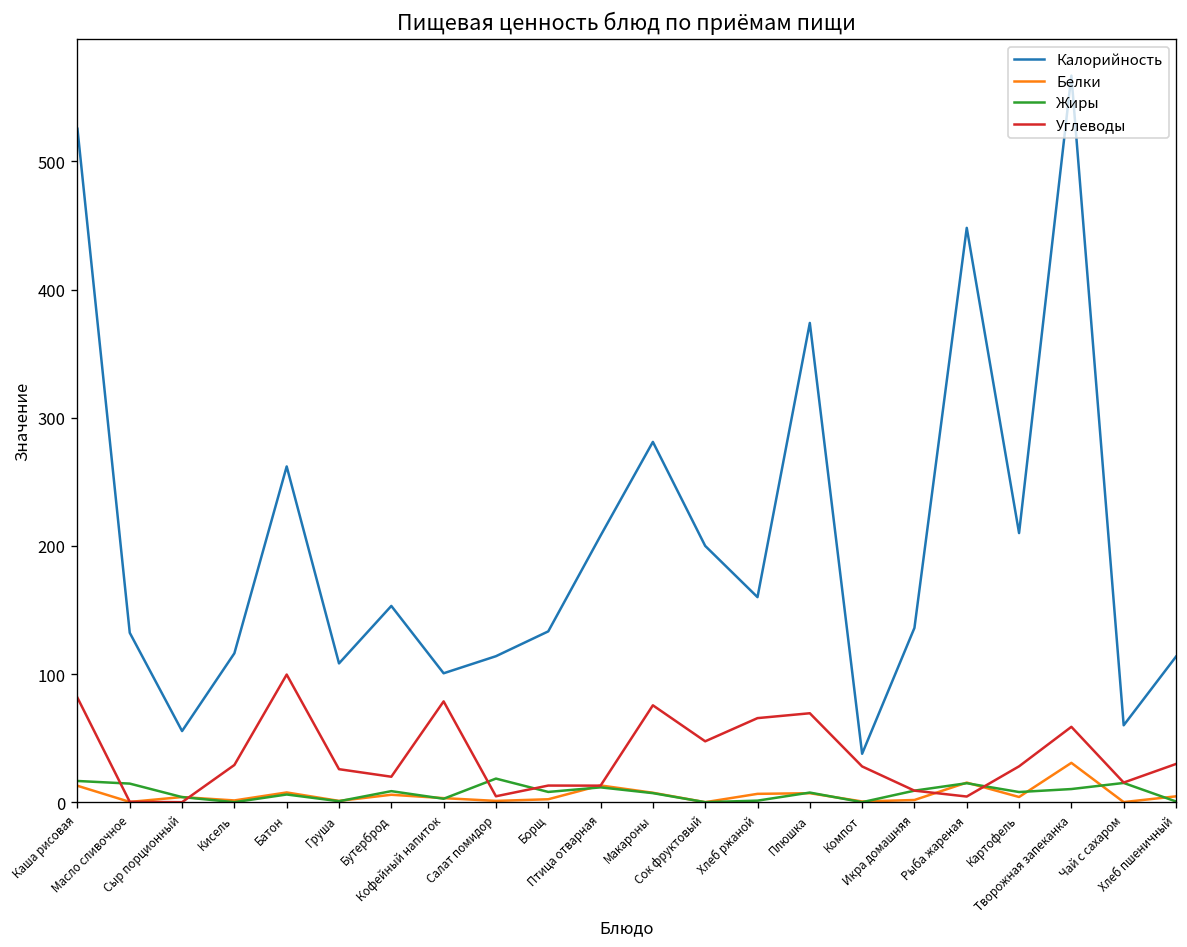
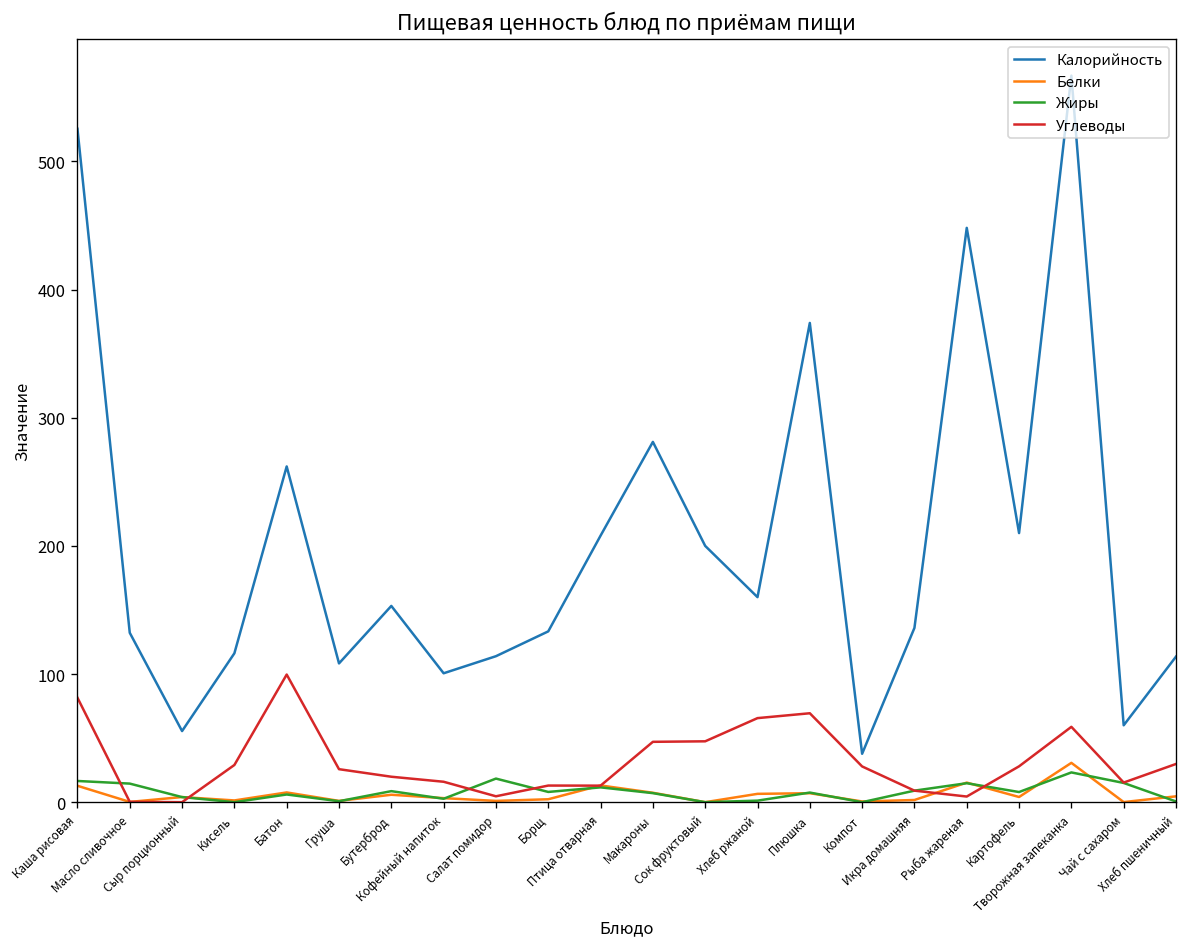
  {
    "Калорийность": {
      "Каша рисовая": 526,
      "Масло сливочное": 132,
      "Сыр порционный": 56,
      "Кисель": 116,
      "Батон": 262,
      "Груша": 108,
      "Бутерброд": 153,
      "Кофейный напиток": 101,
      "Салат помидор": 114,
      "Борщ": 133,
      "Птица отварная": 208,
      "Макароны": 281,
      "Сок фруктовый": 200,
      "Хлеб ржаной": 160,
      "Плюшка": 374,
      "Компот": 38,
      "Икра домашняя": 136,
      "Рыба жареная": 448,
      "Картофель": 210,
      "Чай с сахаром": 60,
      "Хлеб пшеничный": 114
    },
    "Белки": {
      "Каша рисовая": 13,
      "Бутерброд": 6,
      "Салат помидор": 1,
      "Борщ": 2,
      "Хлеб ржаной": 7,
      "Икра домашняя": 2,
      "Картофель": 4,
      "Творожная запеканка": 31,
      "Чай с сахаром": 0,
      "Хлеб пшеничный": 5
    },
    "Жиры": {
      "Каша рисовая": 17,
      "Масло сливочное": 15,
      "Бутерброд": 9,
      "Салат помидор": 18,
      "Борщ": 8,
      "Хлеб ржаной": 1,
      "Картофель": 8,
-     "Творожная запеканка": 10,
+     "Творожная запеканка": 23,
      "Хлеб пшеничный": 1
    },
    "Углеводы": {
      "Каша рисовая": 82,
      "Сыр порционный": 0,
      "Кисель": 29,
      "Батон": 100,
      "Груша": 26,
      "Бутерброд": 20,
-     "Кофейный напиток": 79,
+     "Кофейный напиток": 16,
      "Салат помидор": 5,
      "Борщ": 13,
-     "Макароны": 76,
+     "Макароны": 47,
      "Сок фруктовый": 48,
      "Хлеб ржаной": 66,
      "Плюшка": 69,
      "Компот": 28,
      "Рыба жареная": 4,
      "Картофель": 28,
      "Творожная запеканка": 59,
      "Хлеб пшеничный": 30
    }
  }
